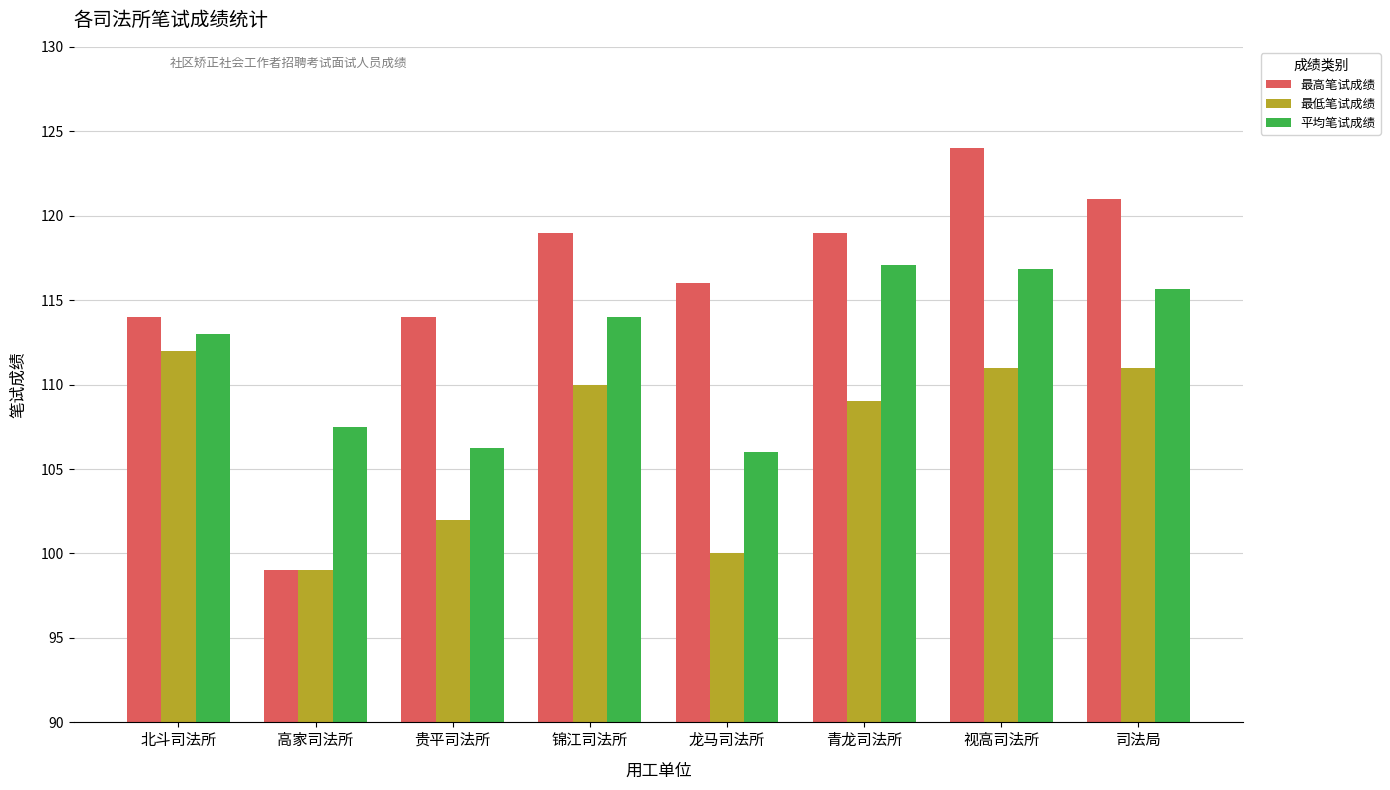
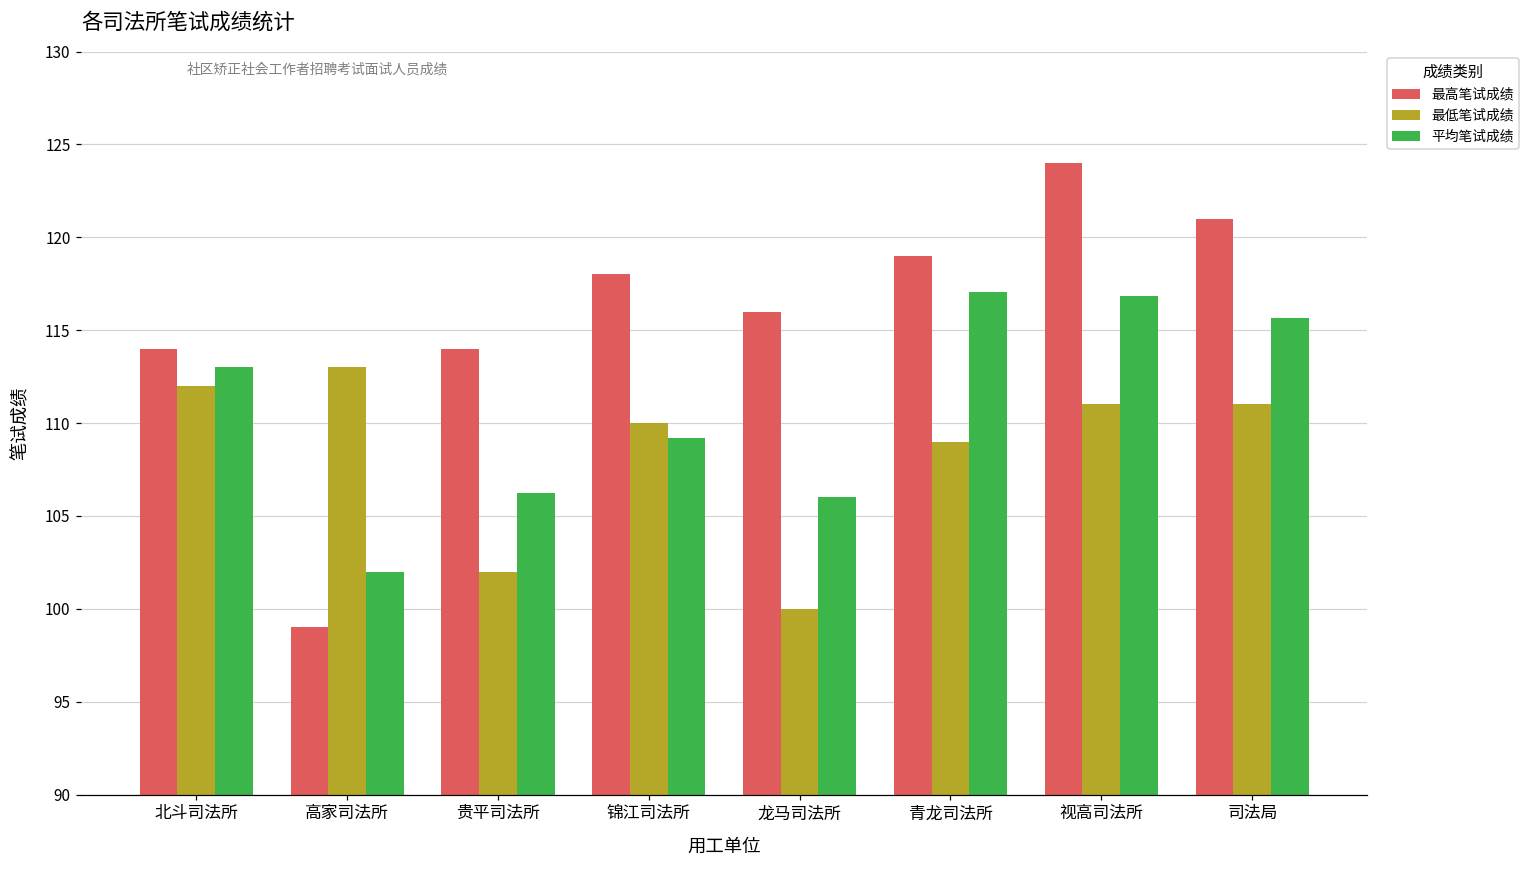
  {
    "最高笔试成绩": {
      "北斗司法所": 114,
      "高家司法所": 99,
      "贵平司法所": 114,
-     "锦江司法所": 119,
+     "锦江司法所": 118,
      "龙马司法所": 116,
      "青龙司法所": 119,
      "视高司法所": 124,
      "司法局": 121
    },
    "最低笔试成绩": {
      "北斗司法所": 112,
-     "高家司法所": 99,
+     "高家司法所": 113,
      "贵平司法所": 102,
      "锦江司法所": 110,
      "龙马司法所": 100,
      "青龙司法所": 109,
      "视高司法所": 111,
      "司法局": 111
    },
    "平均笔试成绩": {
      "北斗司法所": 113.0,
-     "高家司法所": 107.5,
+     "高家司法所": 102.0,
      "贵平司法所": 106.3,
-     "锦江司法所": 114.0,
+     "锦江司法所": 109.2,
      "龙马司法所": 106.0,
      "青龙司法所": 117.1,
      "视高司法所": 116.8,
      "司法局": 115.7
    }
  }
